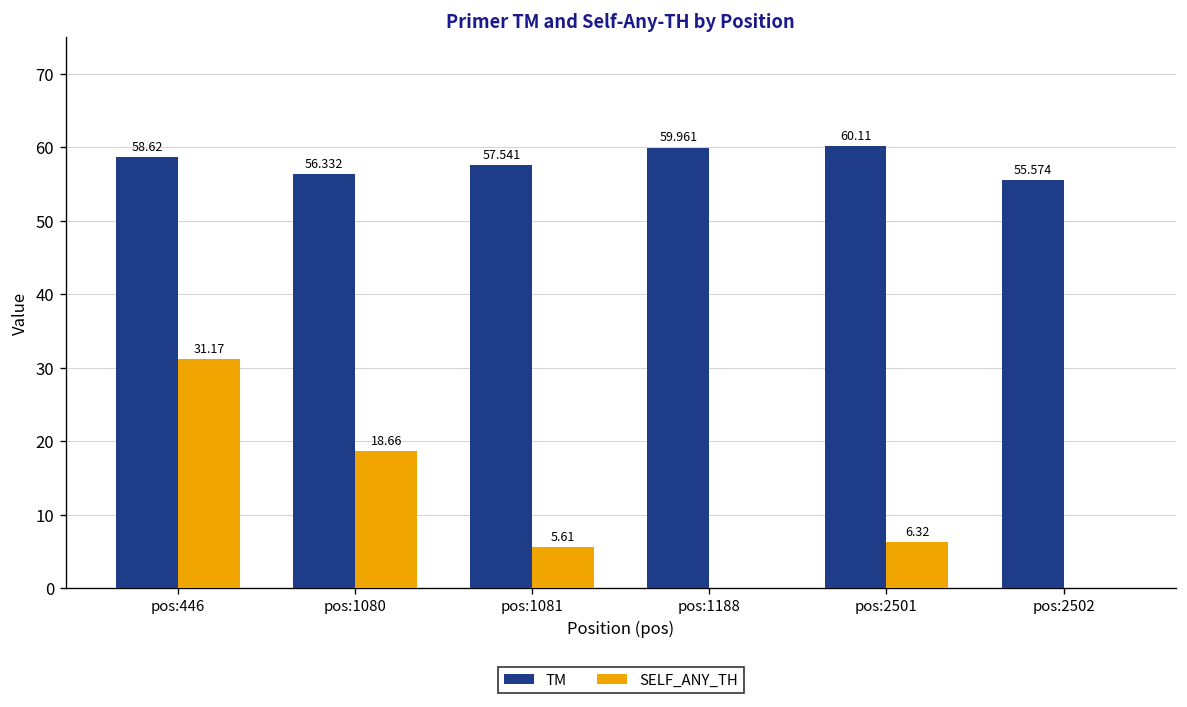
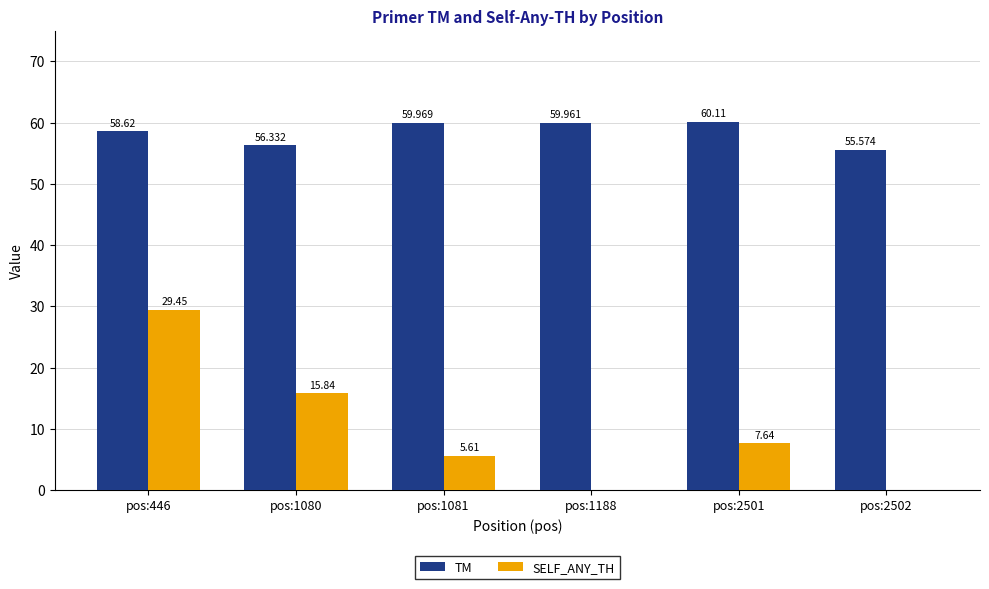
  {
    "TM": {
      "pos:446": 58.62,
      "pos:1080": 56.332,
-     "pos:1081": 57.541,
+     "pos:1081": 59.969,
      "pos:1188": 59.961,
      "pos:2501": 60.11,
      "pos:2502": 55.574
    },
    "SELF_ANY_TH": {
-     "pos:446": 31.17,
-     "pos:1080": 18.66,
+     "pos:446": 29.45,
+     "pos:1080": 15.84,
      "pos:1081": 5.61,
-     "pos:2501": 6.32
+     "pos:2501": 7.64
    }
  }
